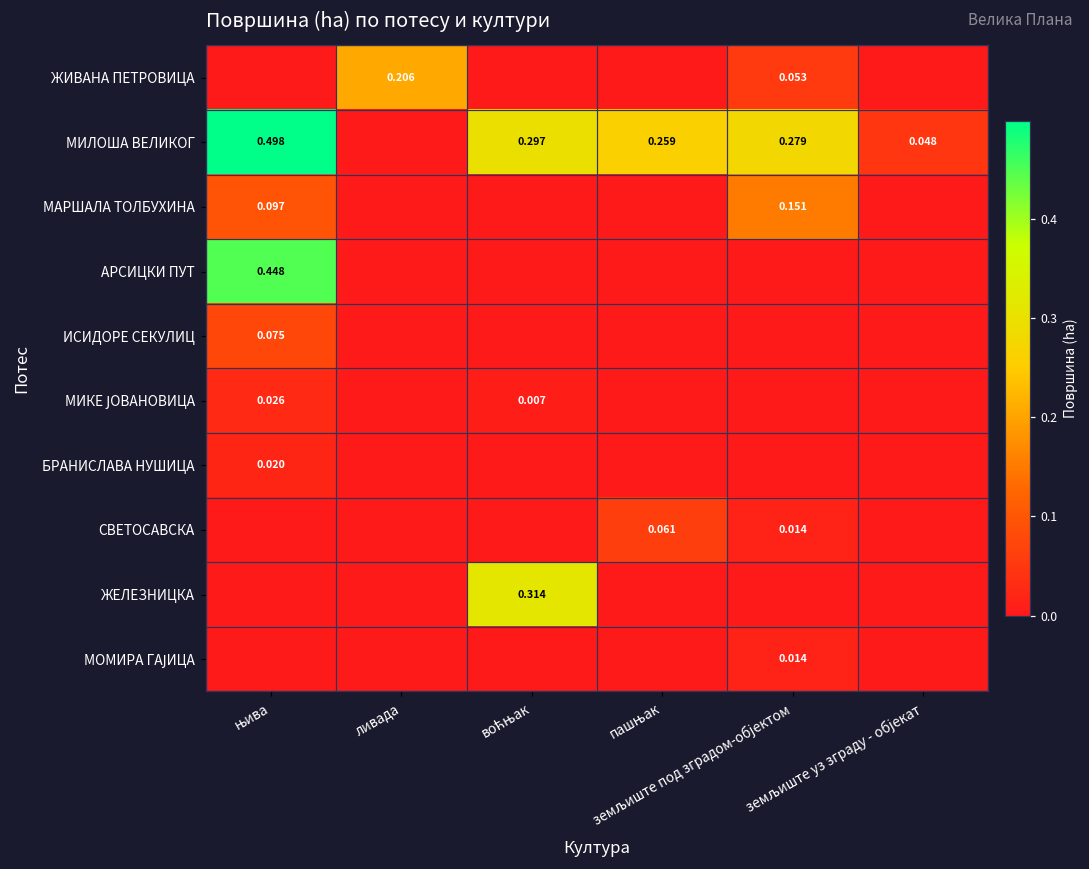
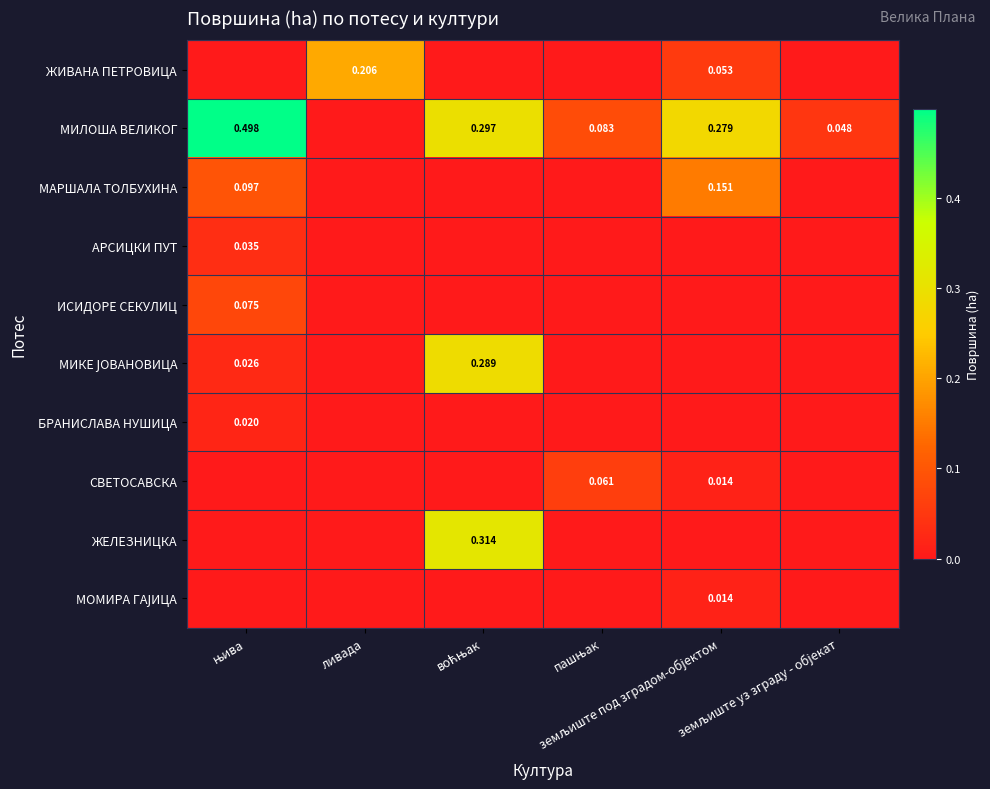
  {
    "ЖИВАНА ПЕТРОВИЦА": {
      "ливада": 0.206,
      "земљиште под зградом-објектом": 0.053
    },
    "МИЛОША ВЕЛИКОГ": {
      "њива": 0.498,
      "воћњак": 0.297,
-     "пашњак": 0.259,
+     "пашњак": 0.083,
      "земљиште под зградом-објектом": 0.279,
      "земљиште уз зграду - објекат": 0.048
    },
    "МАРШАЛА ТОЛБУХИНА": {
      "њива": 0.097,
      "земљиште под зградом-објектом": 0.151
    },
    "АРСИЦКИ ПУТ": {
-     "њива": 0.448
+     "њива": 0.035
    },
    "ИСИДОРЕ СЕКУЛИЦ": {
      "њива": 0.075
    },
    "МИКЕ ЈОВАНОВИЦА": {
      "њива": 0.026,
-     "воћњак": 0.007
+     "воћњак": 0.289
    },
    "БРАНИСЛАВА НУШИЦА": {
      "њива": 0.020
    },
    "СВЕТОСАВСКА": {
      "пашњак": 0.061,
      "земљиште под зградом-објектом": 0.014
    },
    "ЖЕЛЕЗНИЦКА": {
      "воћњак": 0.314
    },
    "МОМИРА ГАЈИЦА": {
      "земљиште под зградом-објектом": 0.014
    }
  }
